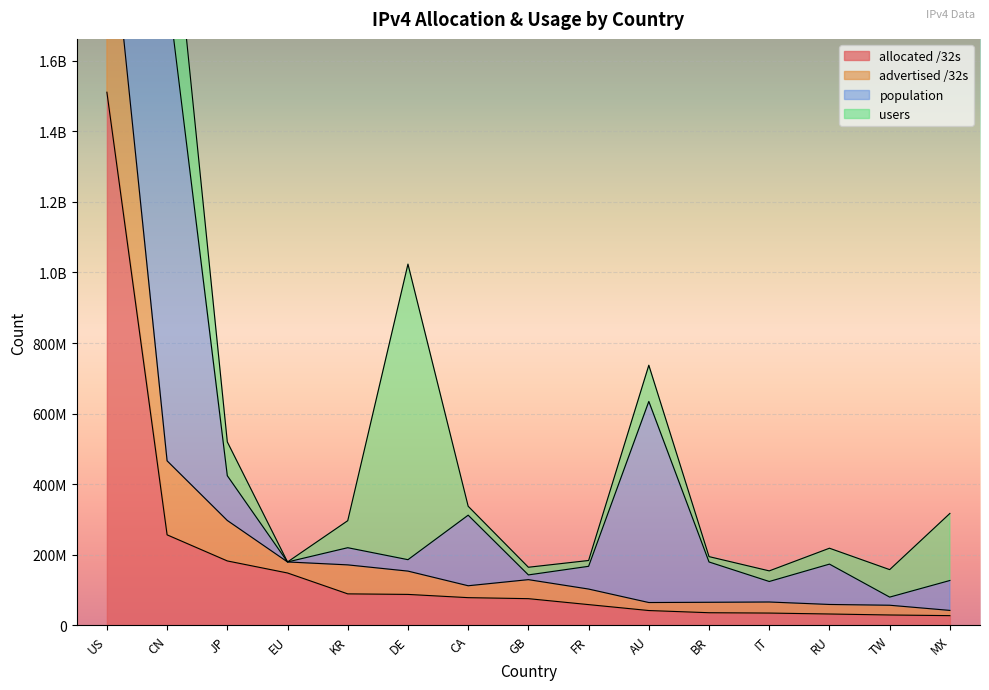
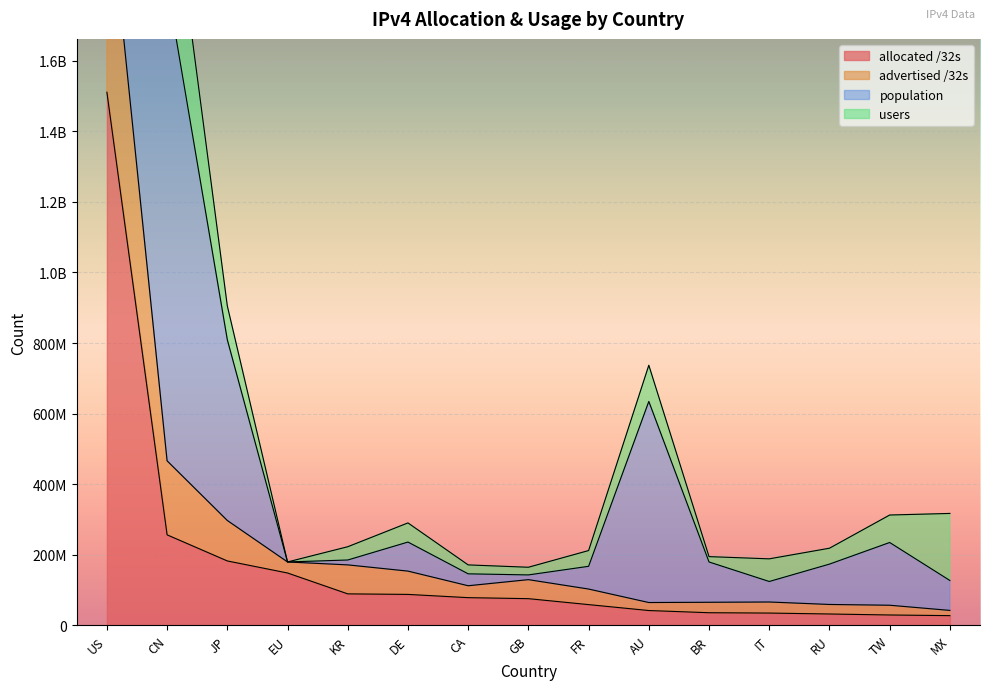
  {
    "population": {
-     "JP": 130000000,
-     "KR": 50000000,
-     "DE": 30000000,
-     "CA": 200000000,
+     "JP": 510000000,
+     "KR": 10000000,
+     "DE": 80000000,
+     "CA": 30000000,
      "GB": 10000000,
      "FR": 60000000,
      "AU": 570000000,
      "BR": 110000000,
      "IT": 60000000,
      "RU": 110000000,
-     "TW": 20000000,
+     "TW": 180000000,
      "MX": 80000000
    },
    "users": {
      "JP": 100000000,
-     "KR": 80000000,
-     "DE": 840000000,
+     "KR": 40000000,
+     "DE": 50000000,
      "CA": 30000000,
      "GB": 20000000,
-     "FR": 20000000,
+     "FR": 40000000,
      "AU": 100000000,
      "BR": 20000000,
-     "IT": 30000000,
+     "IT": 60000000,
      "RU": 50000000,
      "TW": 80000000,
      "MX": 190000000
    }
  }
